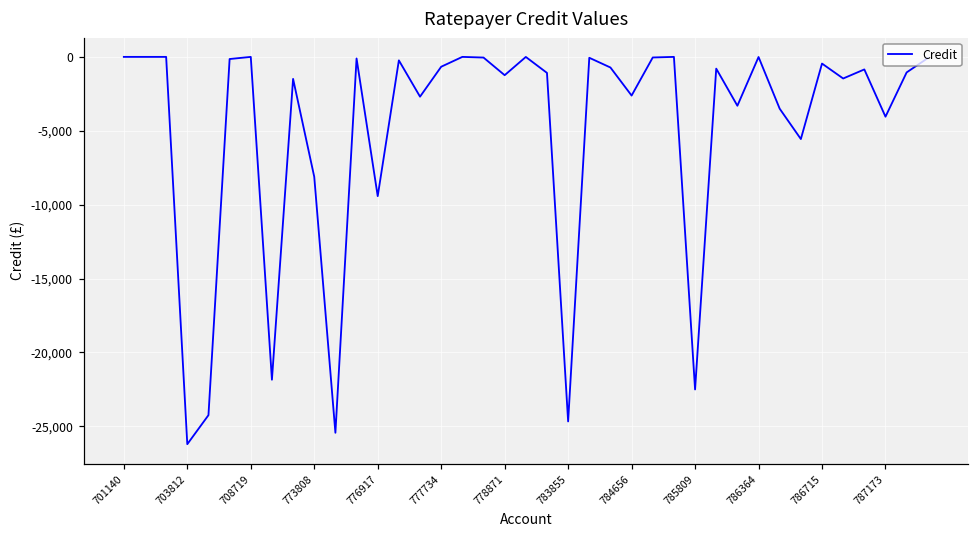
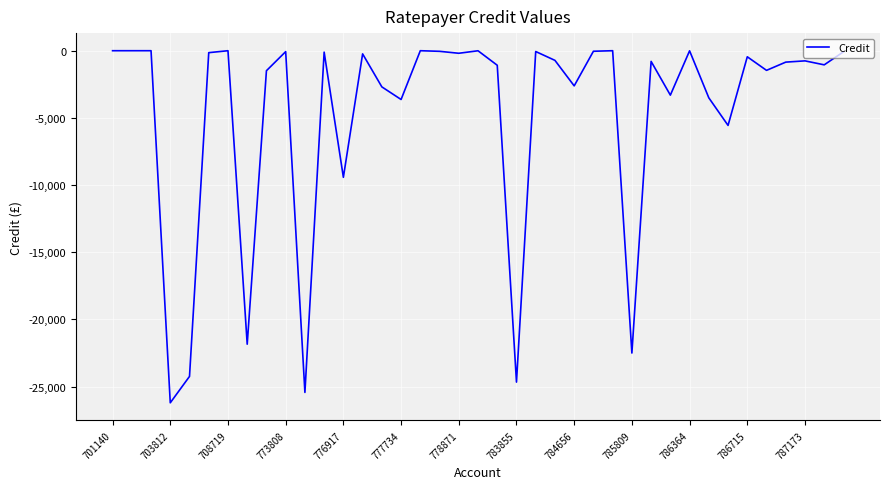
  {
    "701140": "0",
    "703812": "-26,200",
    "708719": "0",
-   "773808": "-8,100",
+   "773808": "-100",
    "776917": "-9,400",
-   "777734": "-700",
-   "778871": "-1,200",
+   "777734": "-3,600",
+   "778871": "-200",
    "783855": "-24,700",
    "784656": "-2,600",
    "785809": "-22,500",
    "786364": "0",
    "786715": "-500",
-   "787173": "-4,000"
+   "787173": "-800"
  }
